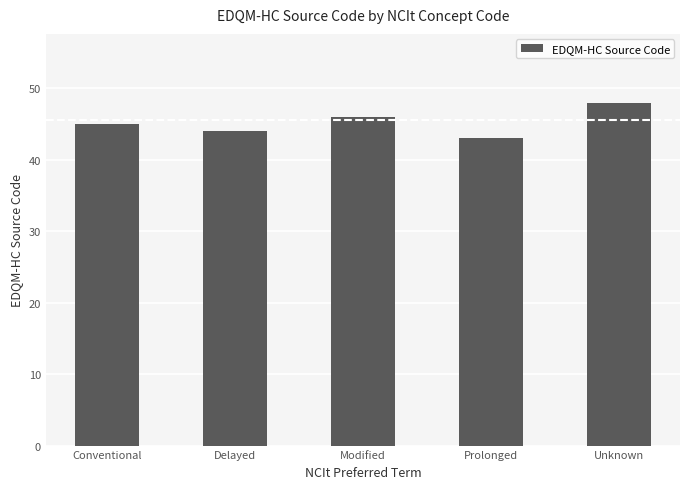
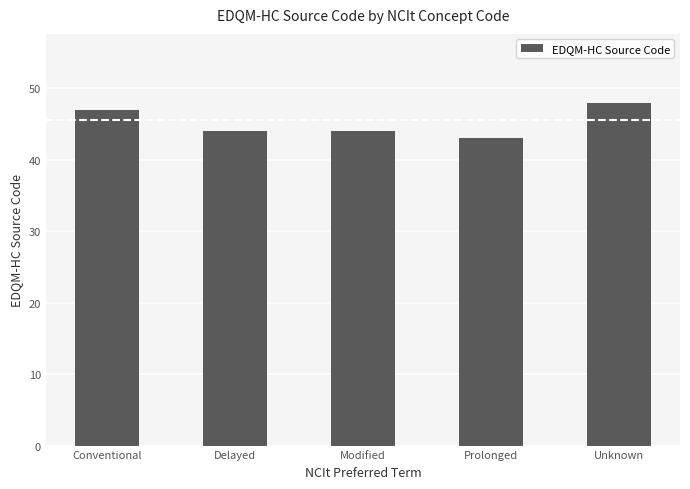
  {
-   "Conventional": 45,
+   "Conventional": 47,
    "Delayed": 44,
-   "Modified": 46,
+   "Modified": 44,
    "Prolonged": 43,
    "Unknown": 48
  }
